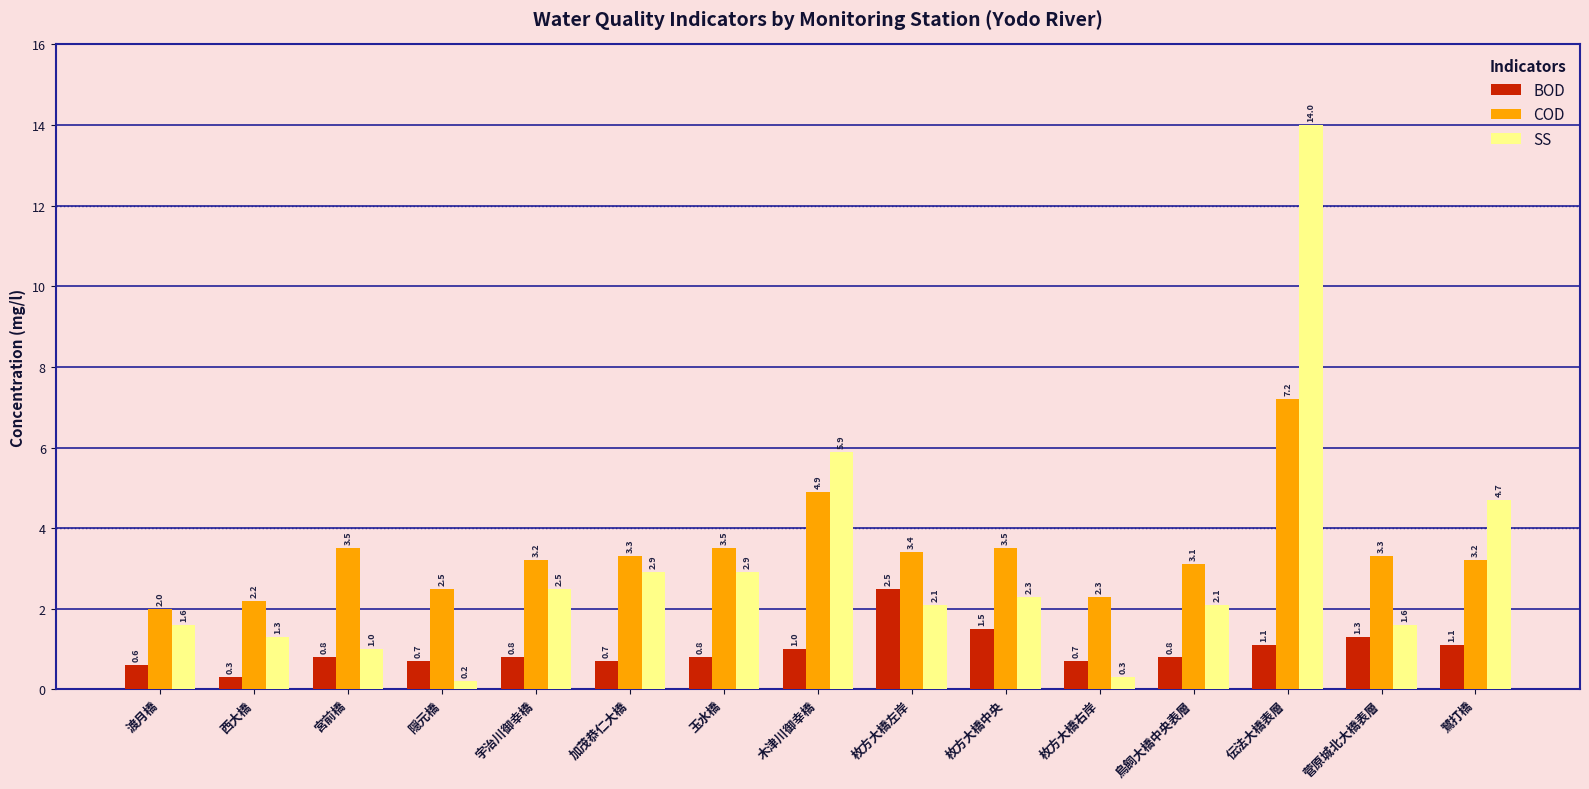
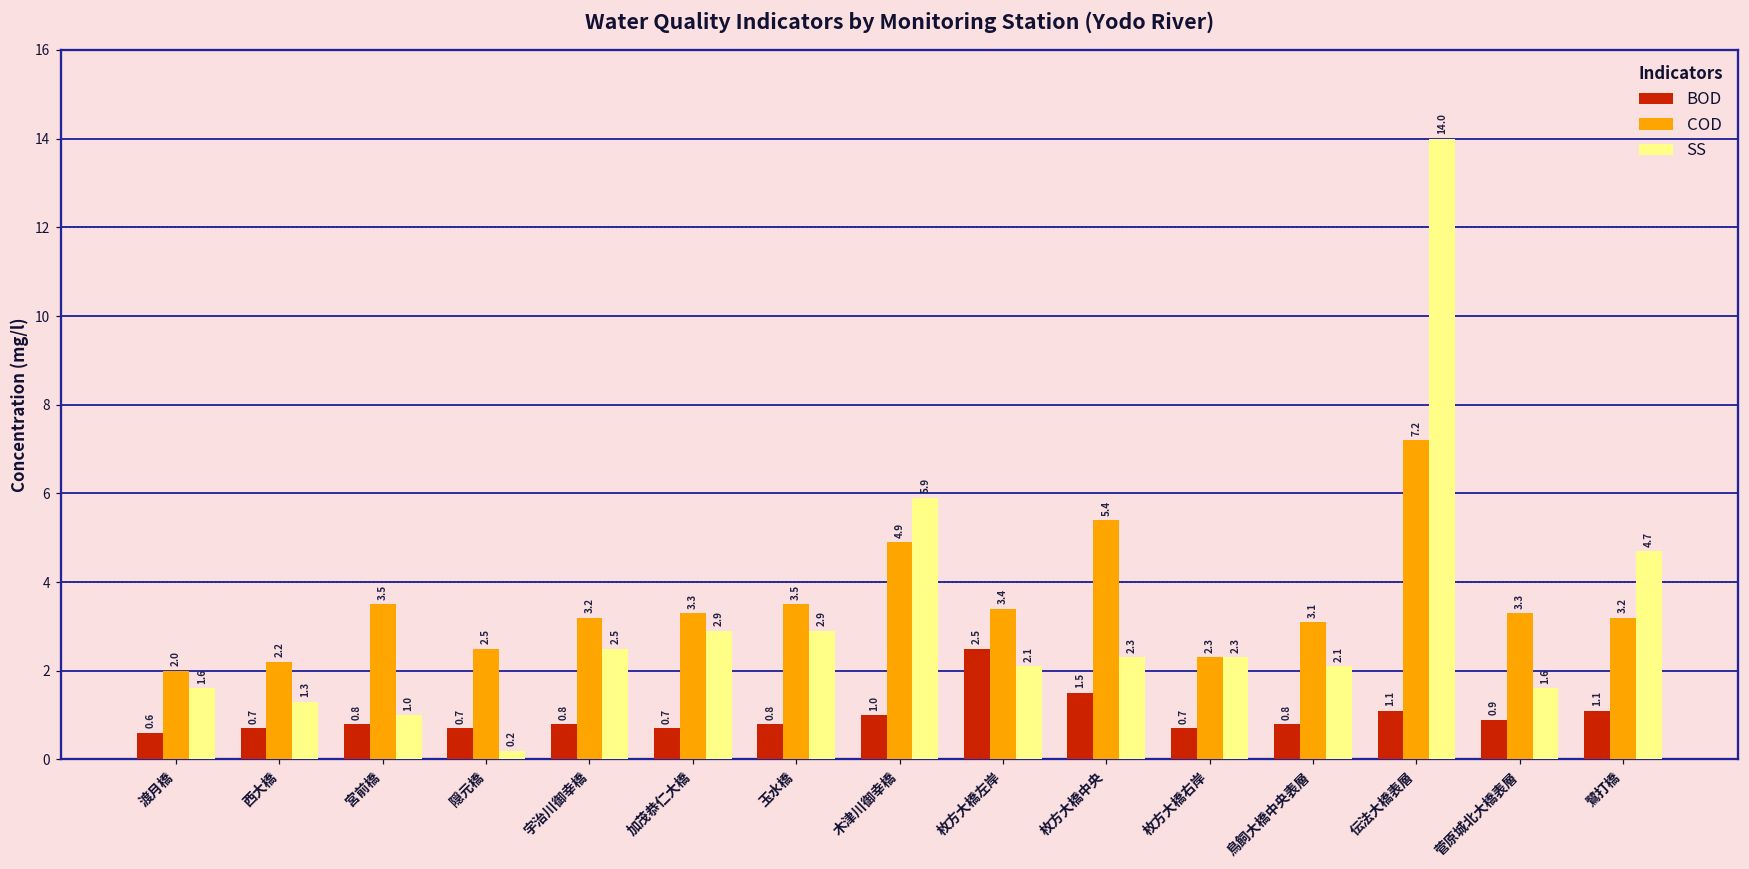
  {
    "BOD": {
      "渡月橋": 0.6,
-     "西大橋": 0.3,
+     "西大橋": 0.7,
      "宮前橋": 0.8,
      "隠元橋": 0.7,
      "宇治川御幸橋": 0.8,
      "加茂恭仁大橋": 0.7,
      "玉水橋": 0.8,
      "木津川御幸橋": 1.0,
      "枚方大橋左岸": 2.5,
      "枚方大橋中央": 1.5,
      "枚方大橋右岸": 0.7,
      "鳥飼大橋中央表層": 0.8,
      "伝法大橋表層": 1.1,
-     "菅原城北大橋表層": 1.3,
+     "菅原城北大橋表層": 0.9,
      "鷺打橋": 1.1
    },
    "COD": {
      "渡月橋": 2.0,
      "西大橋": 2.2,
      "宮前橋": 3.5,
      "隠元橋": 2.5,
      "宇治川御幸橋": 3.2,
      "加茂恭仁大橋": 3.3,
      "玉水橋": 3.5,
      "木津川御幸橋": 4.9,
      "枚方大橋左岸": 3.4,
-     "枚方大橋中央": 3.5,
+     "枚方大橋中央": 5.4,
      "枚方大橋右岸": 2.3,
      "鳥飼大橋中央表層": 3.1,
      "伝法大橋表層": 7.2,
      "菅原城北大橋表層": 3.3,
      "鷺打橋": 3.2
    },
    "SS": {
      "渡月橋": 1.6,
      "西大橋": 1.3,
      "宮前橋": 1.0,
      "隠元橋": 0.2,
      "宇治川御幸橋": 2.5,
      "加茂恭仁大橋": 2.9,
      "玉水橋": 2.9,
      "木津川御幸橋": 5.9,
      "枚方大橋左岸": 2.1,
      "枚方大橋中央": 2.3,
-     "枚方大橋右岸": 0.3,
+     "枚方大橋右岸": 2.3,
      "鳥飼大橋中央表層": 2.1,
      "伝法大橋表層": 14.0,
      "菅原城北大橋表層": 1.6,
      "鷺打橋": 4.7
    }
  }
